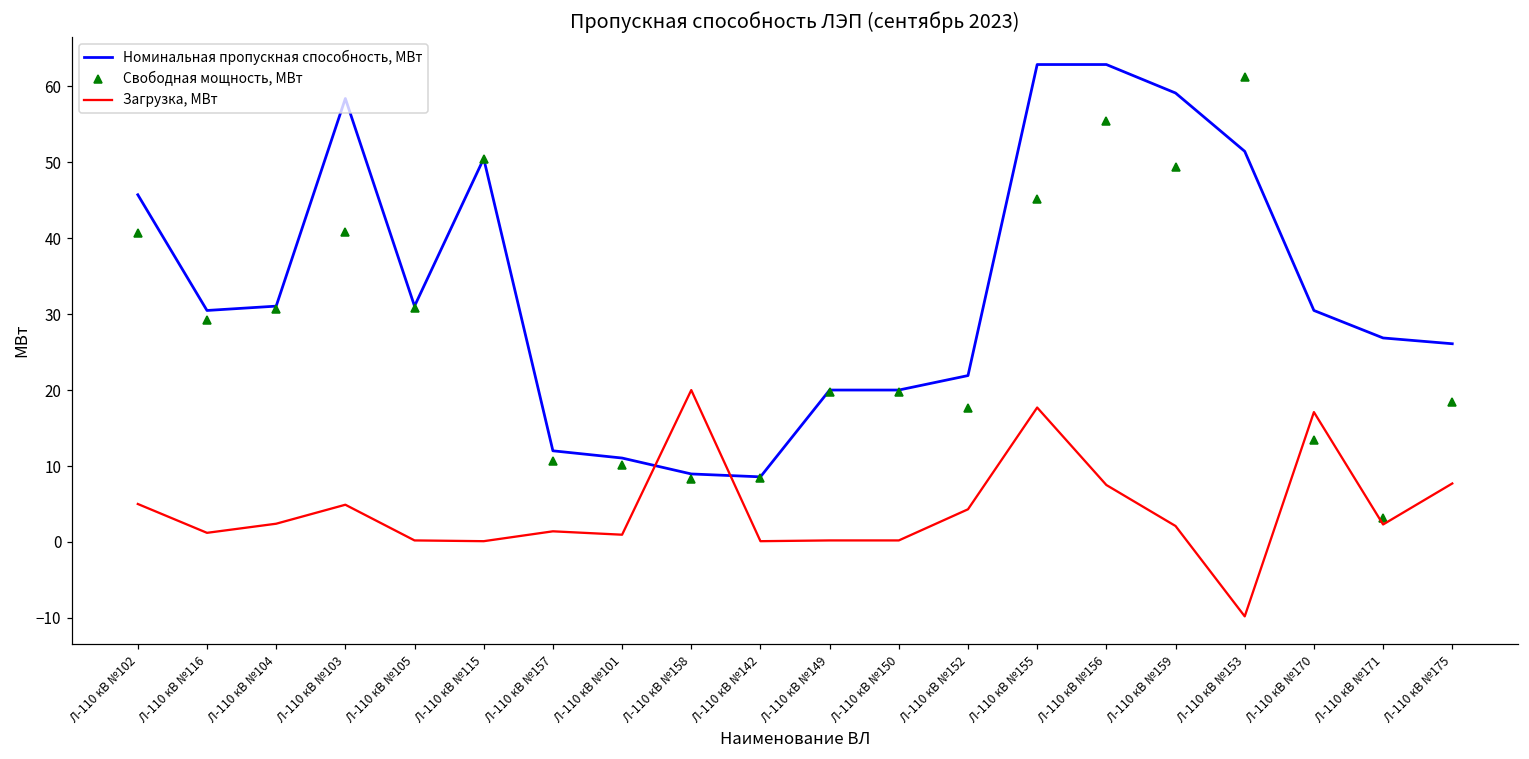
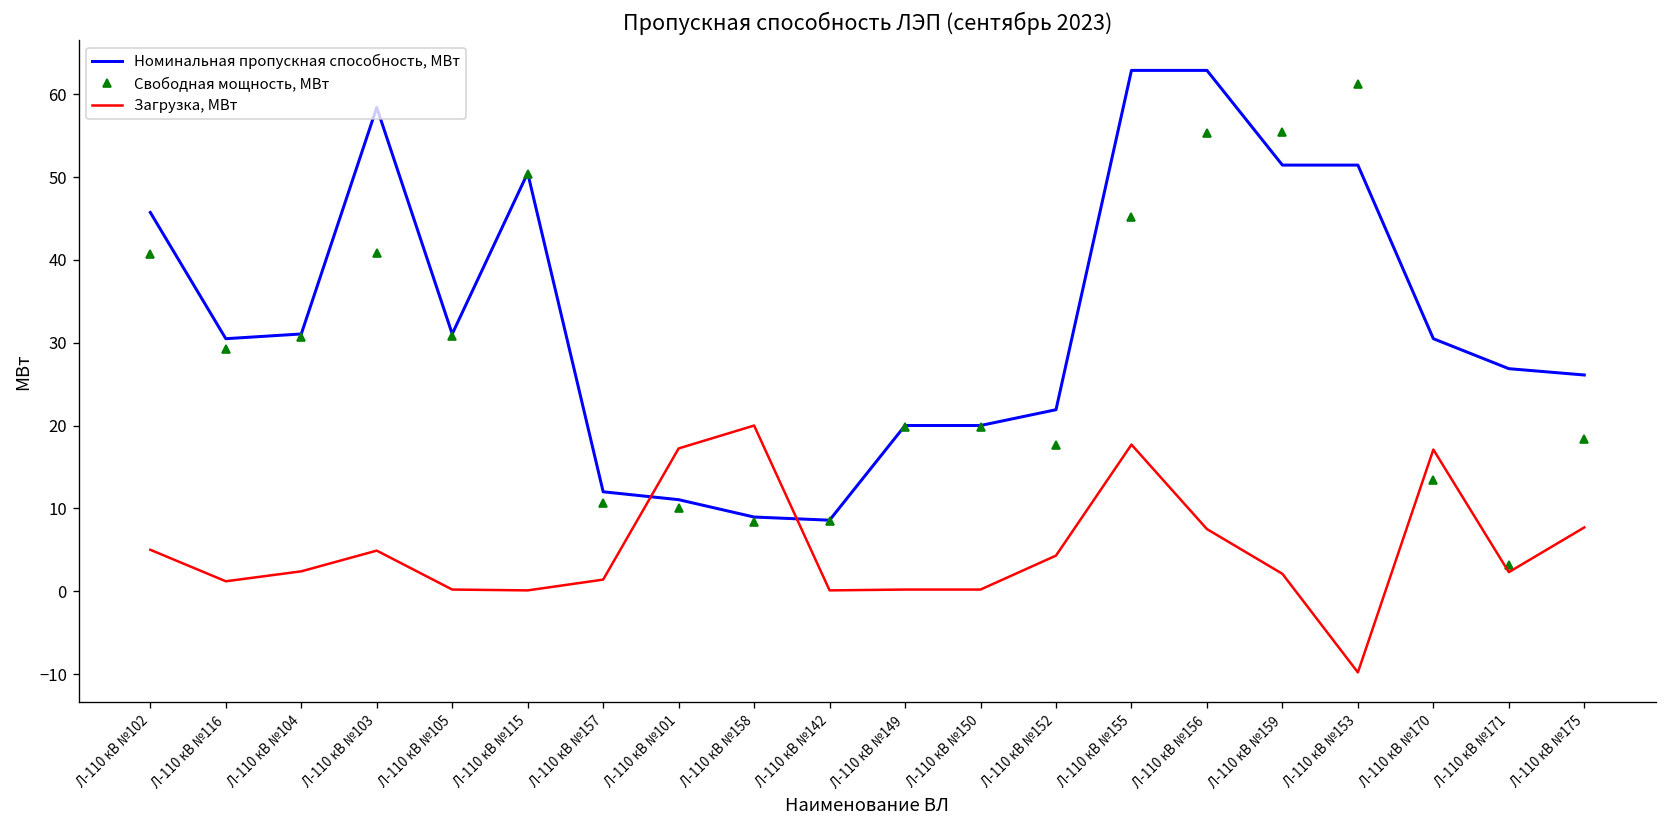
  {
    "Номинальная пропускная способность, МВт": {
      "Л-110 кВ №102": 46,
      "Л-110 кВ №116": 30,
      "Л-110 кВ №104": 31,
      "Л-110 кВ №157": 12,
      "Л-110 кВ №101": 11,
      "Л-110 кВ №158": 9,
      "Л-110 кВ №152": 22,
      "Л-110 кВ №155": 63,
      "Л-110 кВ №156": 63,
-     "Л-110 кВ №159": 59,
+     "Л-110 кВ №159": 51,
      "Л-110 кВ №153": 51,
      "Л-110 кВ №170": 30,
      "Л-110 кВ №171": 27,
      "Л-110 кВ №175": 26
    },
    "Свободная мощность, МВт": {
      "Л-110 кВ №102": 41,
      "Л-110 кВ №116": 29,
      "Л-110 кВ №104": 31,
      "Л-110 кВ №103": 41,
      "Л-110 кВ №157": 11,
      "Л-110 кВ №101": 10,
      "Л-110 кВ №158": 8,
      "Л-110 кВ №152": 18,
      "Л-110 кВ №155": 45,
      "Л-110 кВ №156": 55,
-     "Л-110 кВ №159": 49,
+     "Л-110 кВ №159": 55,
      "Л-110 кВ №153": 61,
      "Л-110 кВ №170": 13,
      "Л-110 кВ №171": 3,
      "Л-110 кВ №175": 18
    },
    "Загрузка, МВт": {
      "Л-110 кВ №102": 5,
      "Л-110 кВ №116": 1,
      "Л-110 кВ №104": 2,
      "Л-110 кВ №103": 5,
      "Л-110 кВ №105": 0,
      "Л-110 кВ №115": 0,
      "Л-110 кВ №157": 1,
-     "Л-110 кВ №101": 1,
+     "Л-110 кВ №101": 17,
      "Л-110 кВ №158": 20,
      "Л-110 кВ №142": 0,
      "Л-110 кВ №149": 0,
      "Л-110 кВ №150": 0,
      "Л-110 кВ №152": 4,
      "Л-110 кВ №155": 18,
      "Л-110 кВ №156": 8,
      "Л-110 кВ №159": 2,
      "Л-110 кВ №153": -10,
      "Л-110 кВ №170": 17,
      "Л-110 кВ №171": 2,
      "Л-110 кВ №175": 8
    }
  }
